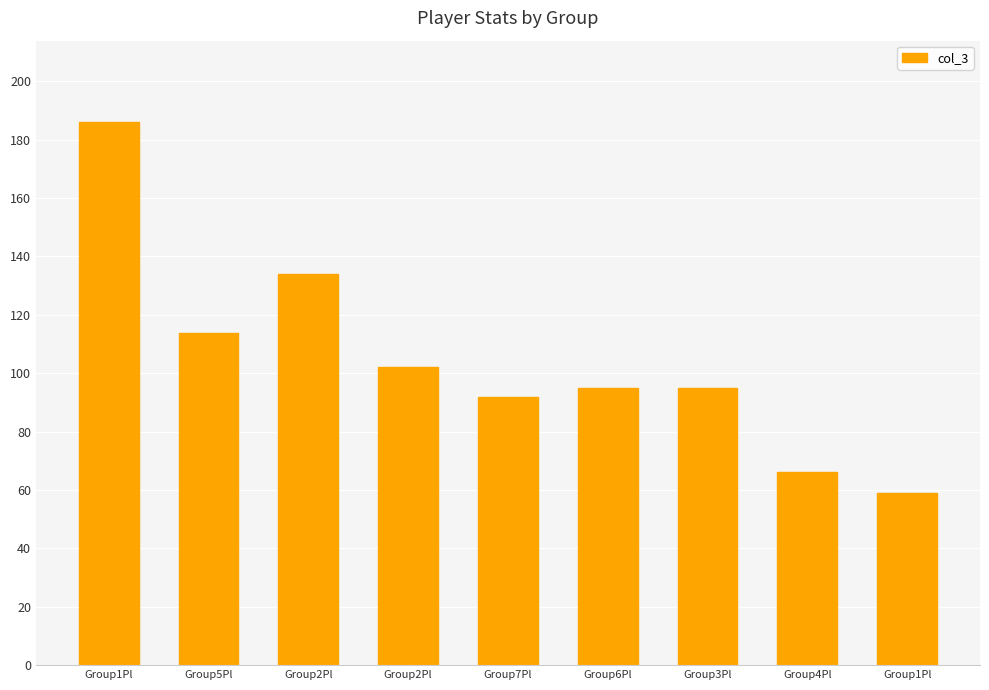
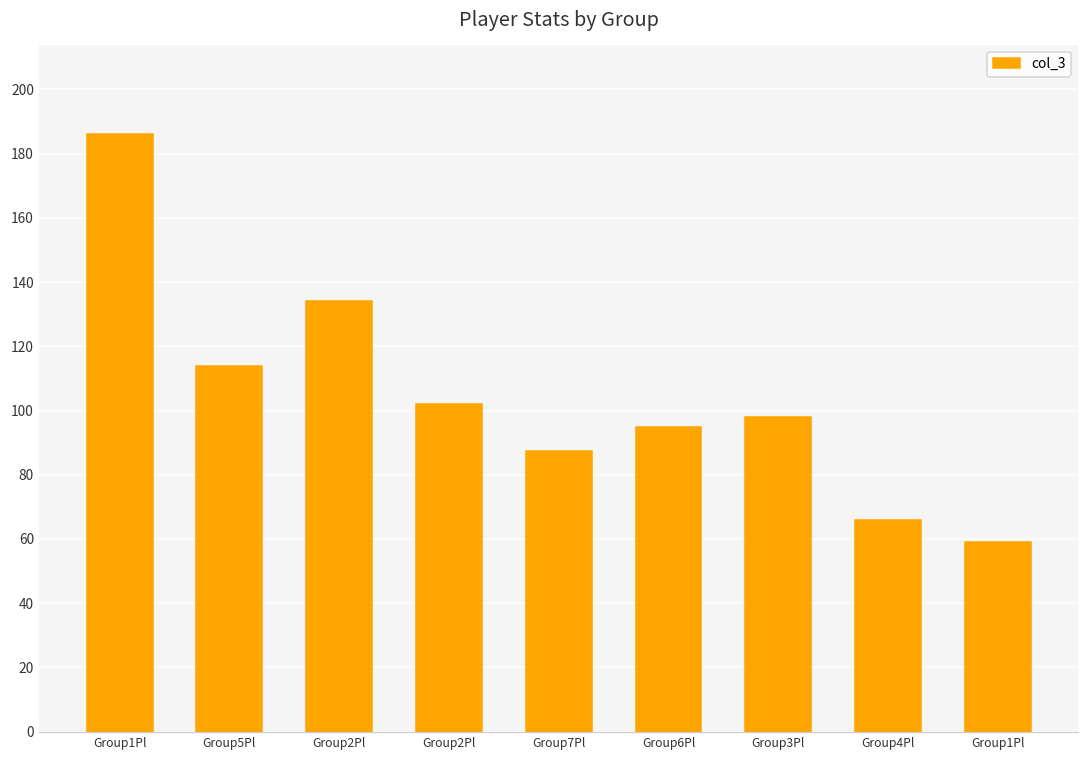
  {
    "Group5Pl": 114,
-   "Group7Pl": 92,
+   "Group7Pl": 87,
    "Group6Pl": 95,
-   "Group3Pl": 95,
+   "Group3Pl": 98,
    "Group4Pl": 66
  }
